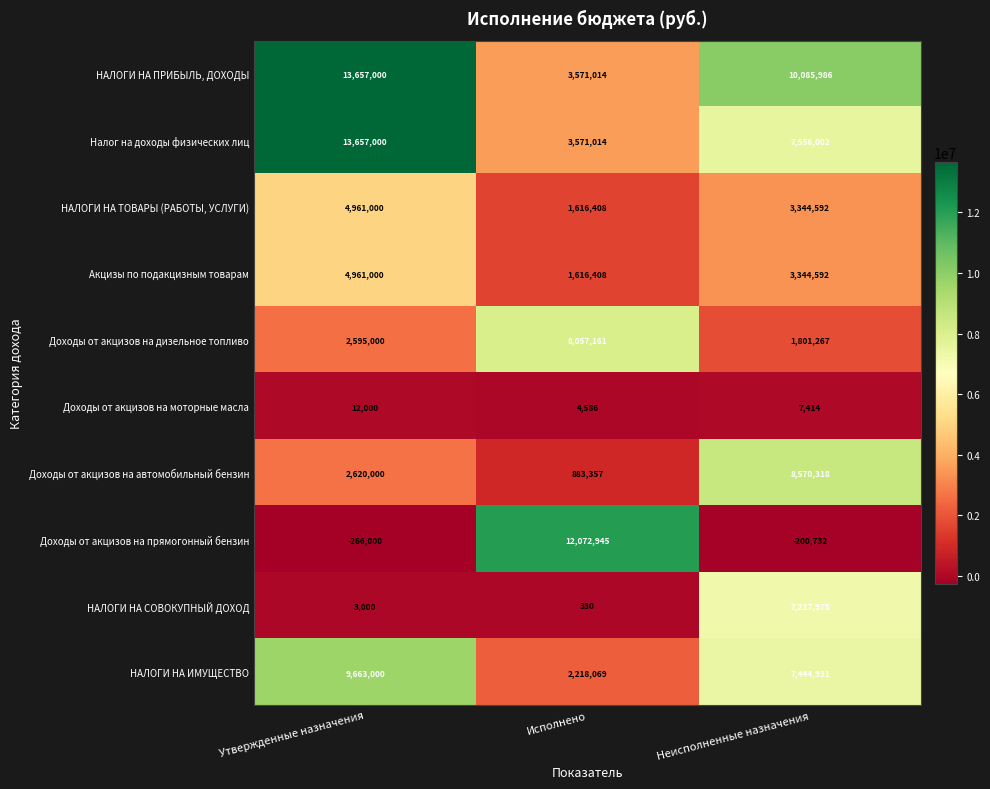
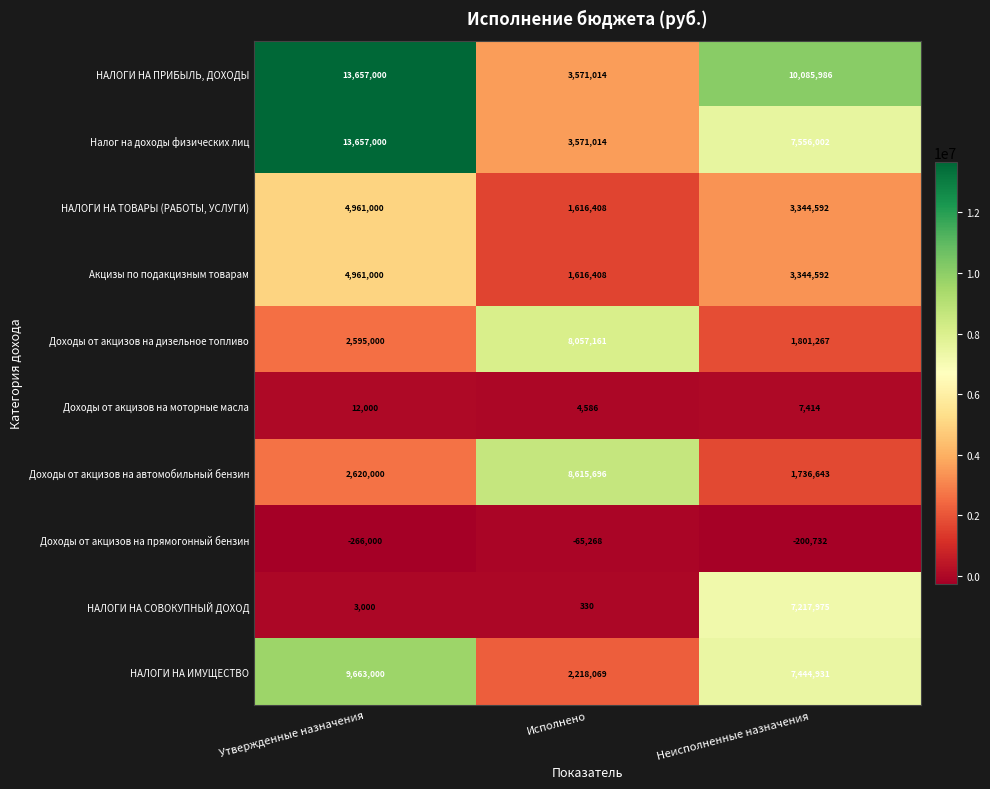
  {
    "НАЛОГИ НА ПРИБЫЛЬ, ДОХОДЫ": {
      "Утвержденные назначения": "13,657,000",
      "Исполнено": "3,571,014",
      "Неисполненные назначения": "10,085,986"
    },
    "Налог на доходы физических лиц": {
      "Утвержденные назначения": "13,657,000",
      "Исполнено": "3,571,014",
      "Неисполненные назначения": "7,556,002"
    },
    "НАЛОГИ НА ТОВАРЫ (РАБОТЫ, УСЛУГИ)": {
      "Утвержденные назначения": "4,961,000",
      "Исполнено": "1,616,408",
      "Неисполненные назначения": "3,344,592"
    },
    "Акцизы по подакцизным товарам": {
      "Утвержденные назначения": "4,961,000",
      "Исполнено": "1,616,408",
      "Неисполненные назначения": "3,344,592"
    },
    "Доходы от акцизов на дизельное топливо": {
      "Утвержденные назначения": "2,595,000",
      "Исполнено": "8,057,161",
      "Неисполненные назначения": "1,801,267"
    },
    "Доходы от акцизов на моторные масла": {
      "Утвержденные назначения": "12,000",
      "Исполнено": "4,586",
      "Неисполненные назначения": "7,414"
    },
    "Доходы от акцизов на автомобильный бензин": {
      "Утвержденные назначения": "2,620,000",
-     "Исполнено": "883,357",
-     "Неисполненные назначения": "8,570,318"
+     "Исполнено": "8,615,696",
+     "Неисполненные назначения": "1,736,643"
    },
    "Доходы от акцизов на прямогонный бензин": {
      "Утвержденные назначения": "-266,000",
-     "Исполнено": "12,072,945",
+     "Исполнено": "-65,268",
      "Неисполненные назначения": "-200,732"
    },
    "НАЛОГИ НА СОВОКУПНЫЙ ДОХОД": {
      "Утвержденные назначения": "3,000",
      "Исполнено": "330",
      "Неисполненные назначения": "7,217,975"
    },
    "НАЛОГИ НА ИМУЩЕСТВО": {
      "Утвержденные назначения": "9,663,000",
      "Исполнено": "2,218,069",
      "Неисполненные назначения": "7,444,931"
    }
  }
